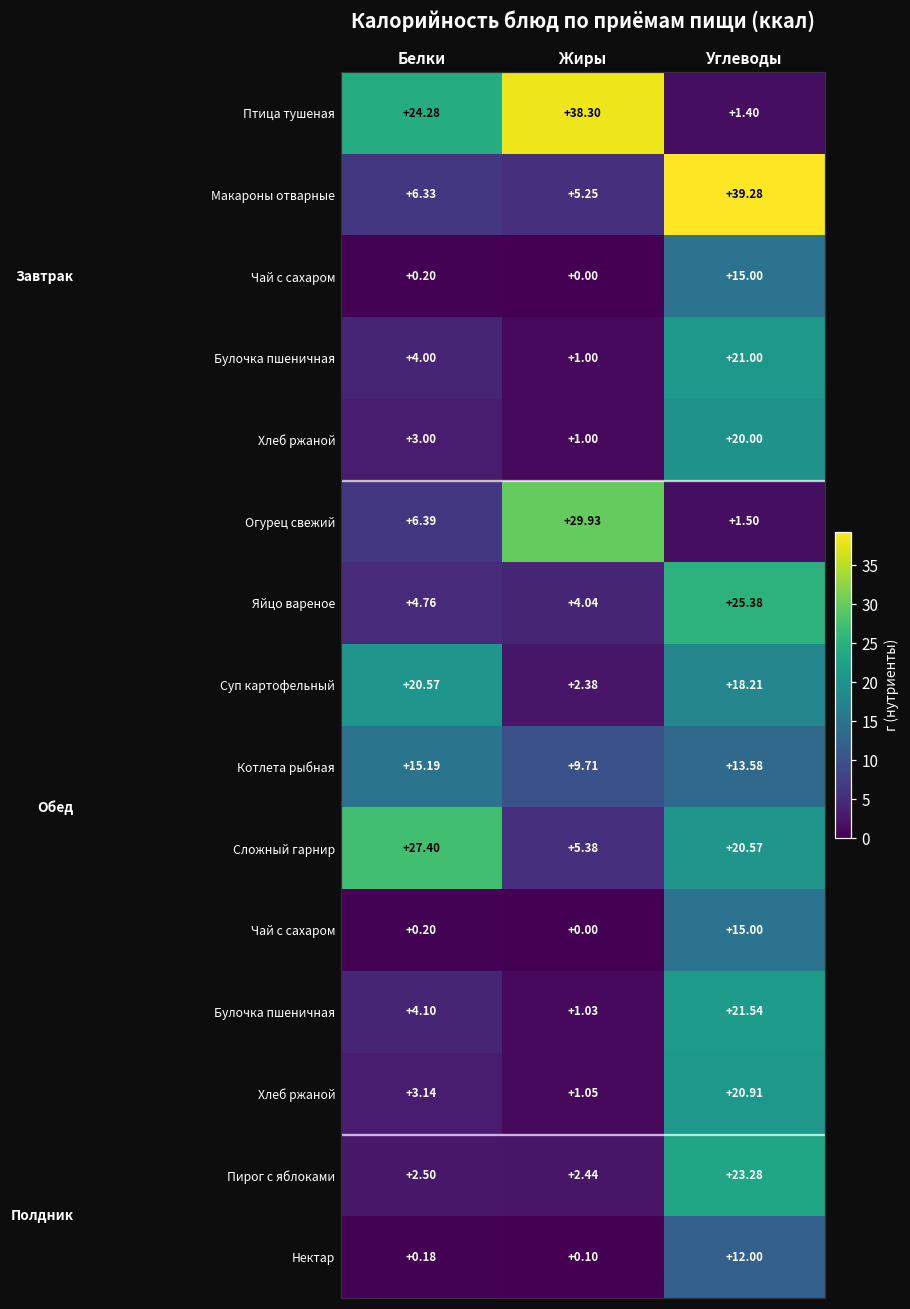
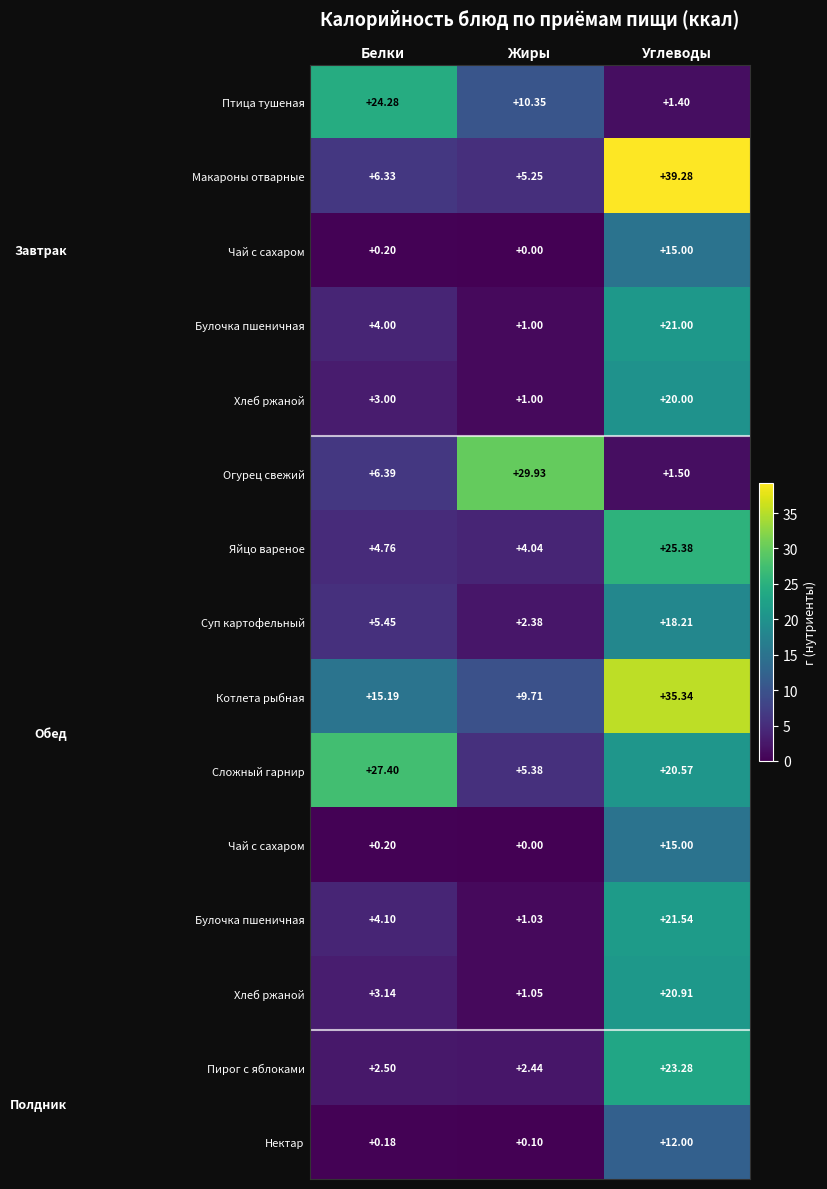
  {
    "Птица тушеная": {
      "Белки": "+24.28",
-     "Жиры": "+38.30",
+     "Жиры": "+10.35",
      "Углеводы": "+1.40"
    },
    "Макароны отварные": {
      "Белки": "+6.33",
      "Жиры": "+5.25",
      "Углеводы": "+39.28"
    },
    "Огурец свежий": {
      "Белки": "+6.39",
      "Жиры": "+29.93",
      "Углеводы": "+1.50"
    },
    "Яйцо вареное": {
      "Белки": "+4.76",
      "Жиры": "+4.04",
      "Углеводы": "+25.38"
    },
    "Суп картофельный": {
-     "Белки": "+20.57",
+     "Белки": "+5.45",
      "Жиры": "+2.38",
      "Углеводы": "+18.21"
    },
    "Котлета рыбная": {
      "Белки": "+15.19",
      "Жиры": "+9.71",
-     "Углеводы": "+13.58"
+     "Углеводы": "+35.34"
    },
    "Сложный гарнир": {
      "Белки": "+27.40",
      "Жиры": "+5.38",
      "Углеводы": "+20.57"
    },
    "Пирог с яблоками": {
      "Белки": "+2.50",
      "Жиры": "+2.44",
      "Углеводы": "+23.28"
    },
    "Нектар": {
      "Белки": "+0.18",
      "Жиры": "+0.10",
      "Углеводы": "+12.00"
    }
  }
